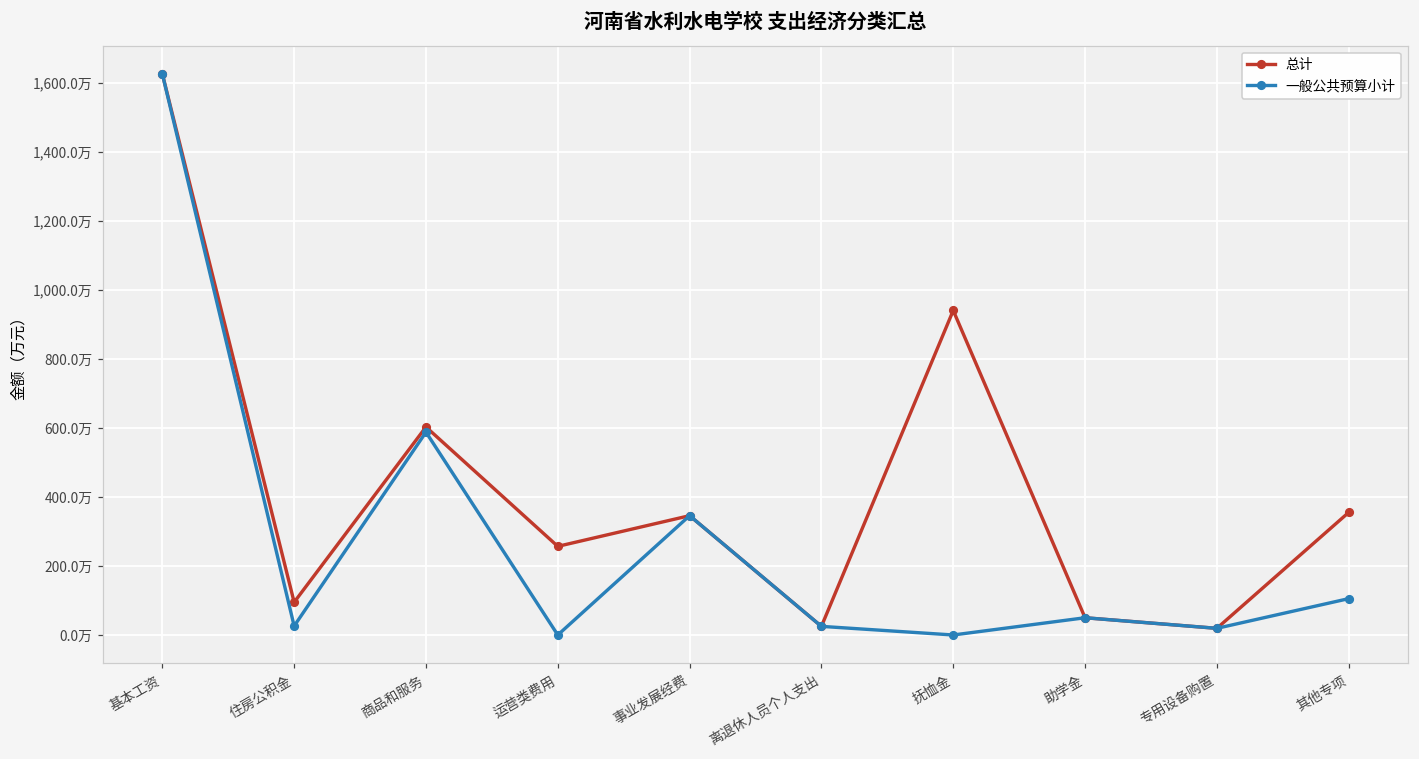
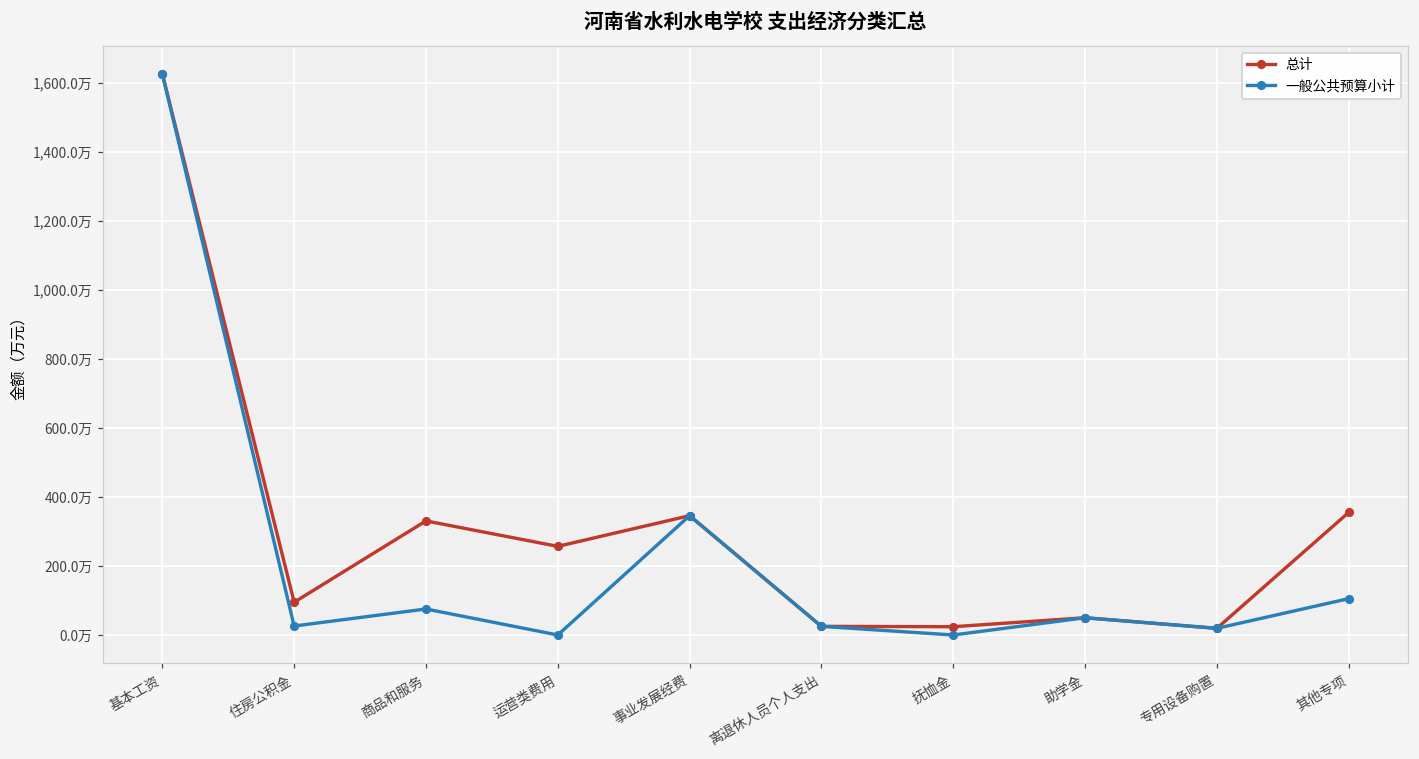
  {
    "总计": {
      "住房公积金": "100万",
-     "商品和服务": "600万",
+     "商品和服务": "330万",
      "运营类费用": "260万",
-     "抚恤金": "940万",
+     "抚恤金": "20万",
      "其他专项": "360万"
    },
    "一般公共预算小计": {
      "住房公积金": "30万",
-     "商品和服务": "590万",
+     "商品和服务": "80万",
      "运营类费用": "0万",
      "抚恤金": "0万",
      "其他专项": "110万"
    }
  }
